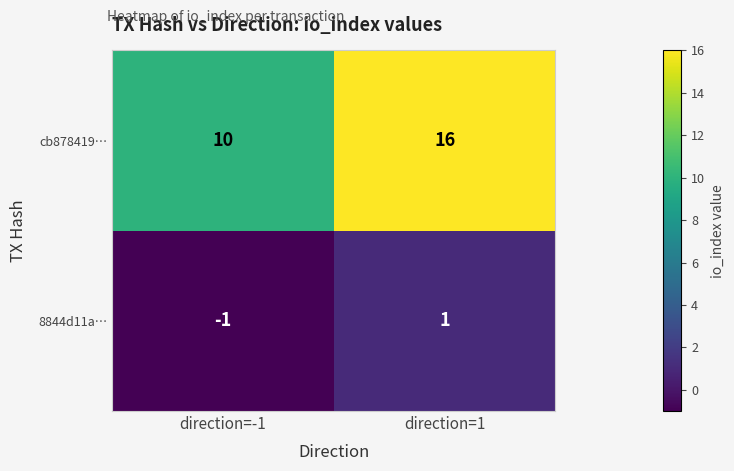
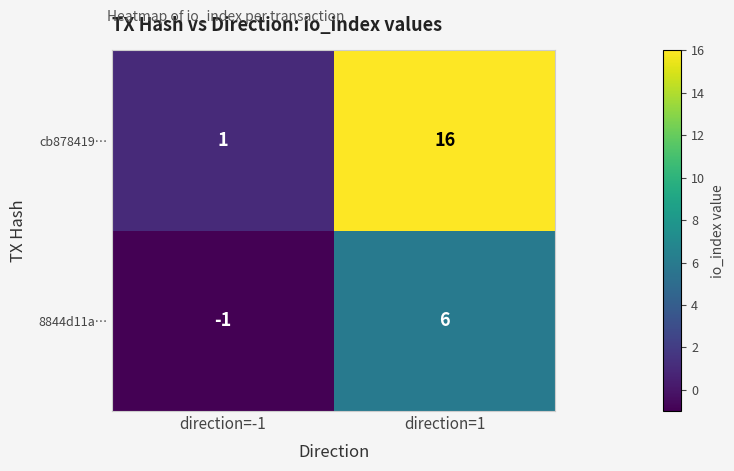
  {
    "cb878419…": {
-     "direction=-1": 10,
+     "direction=-1": 1,
      "direction=1": 16
    },
    "8844d11a…": {
      "direction=-1": -1,
-     "direction=1": 1
+     "direction=1": 6
    }
  }
